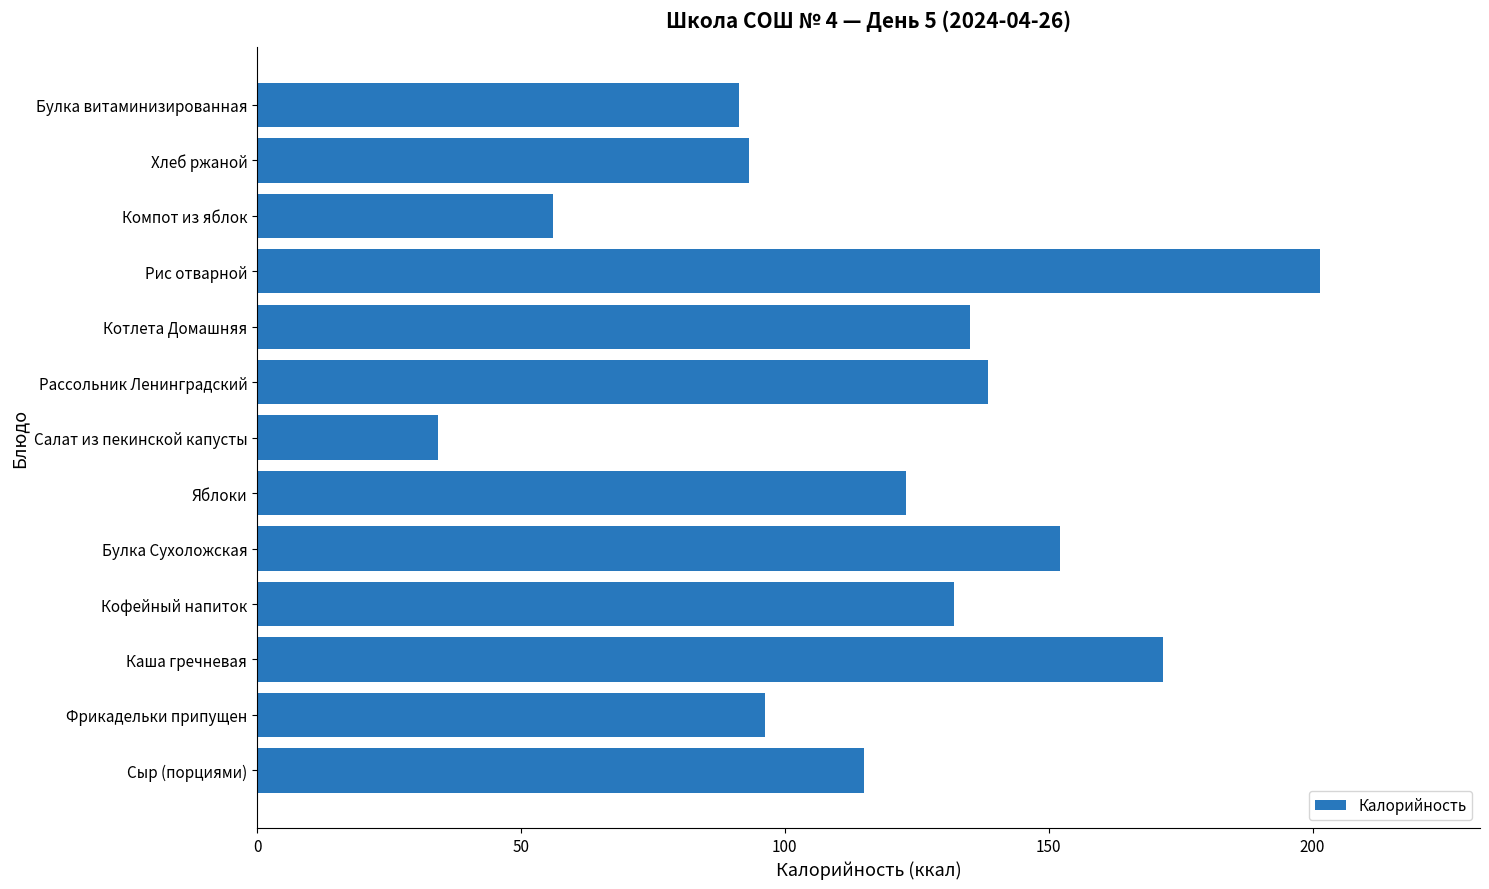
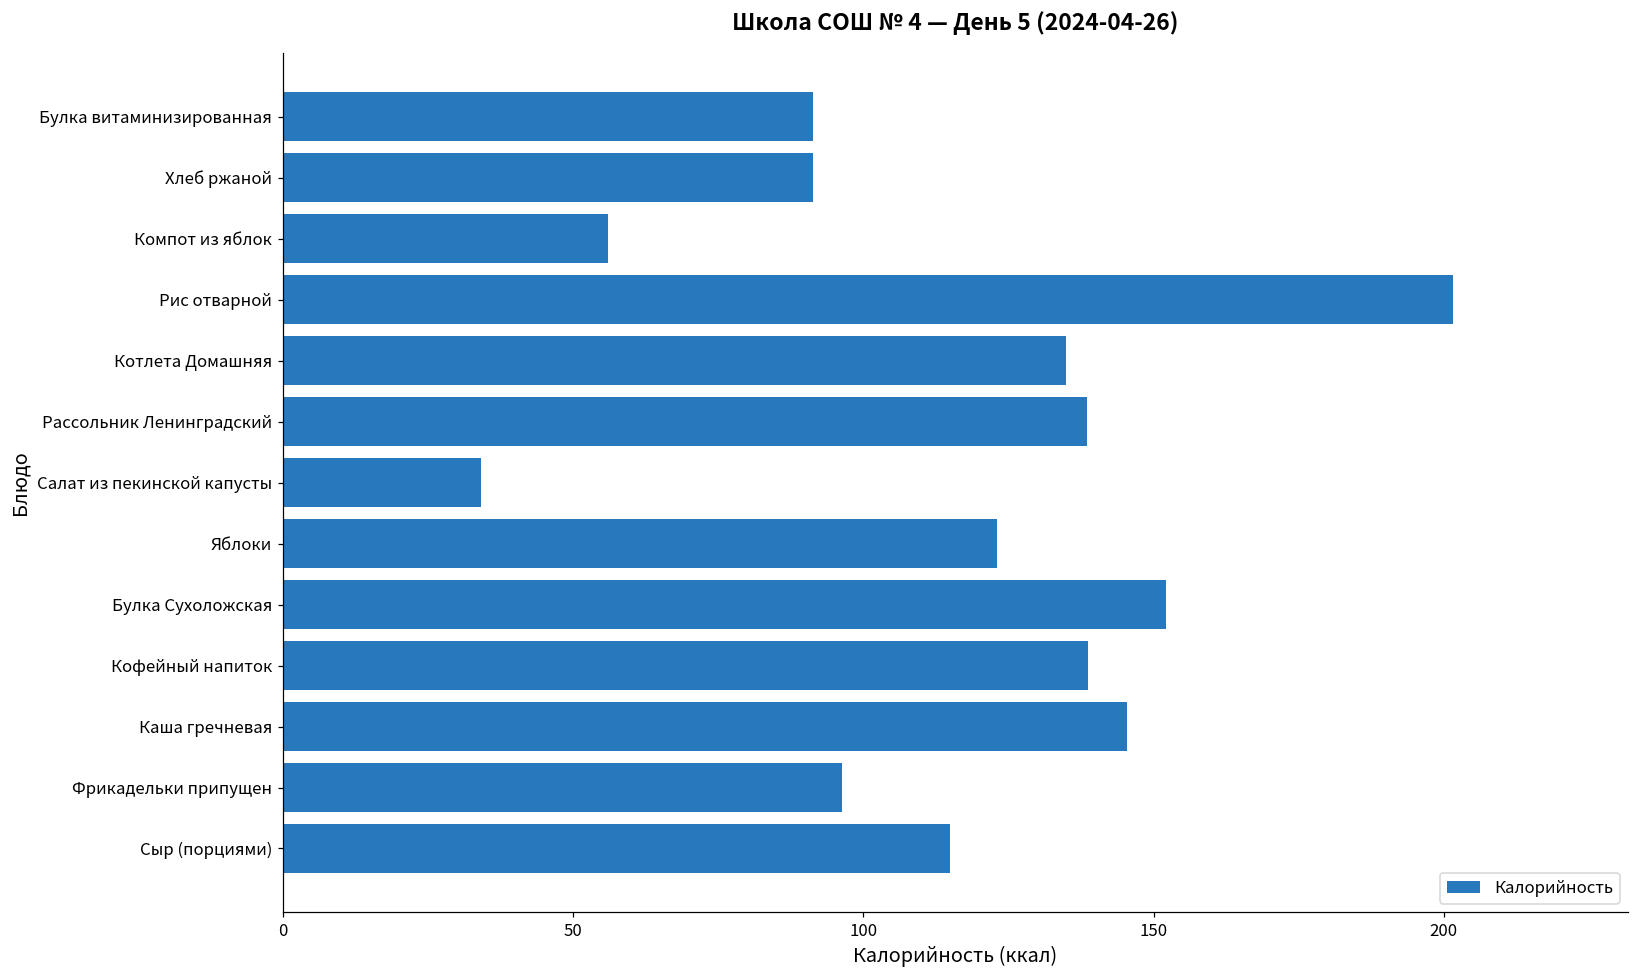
  {
    "Булка витаминизированная": 91,
-   "Хлеб ржаной": 93,
+   "Хлеб ржаной": 91,
    "Компот из яблок": 56,
    "Рис отварной": 202,
    "Котлета Домашняя": 135,
    "Рассольник Ленинградский": 139,
    "Салат из пекинской капусты": 34,
    "Яблоки": 123,
    "Булка Сухоложская": 152,
-   "Кофейный напиток": 132,
-   "Каша гречневая": 172,
+   "Кофейный напиток": 139,
+   "Каша гречневая": 145,
    "Фрикадельки припущен": 96,
    "Сыр (порциями)": 115
  }
